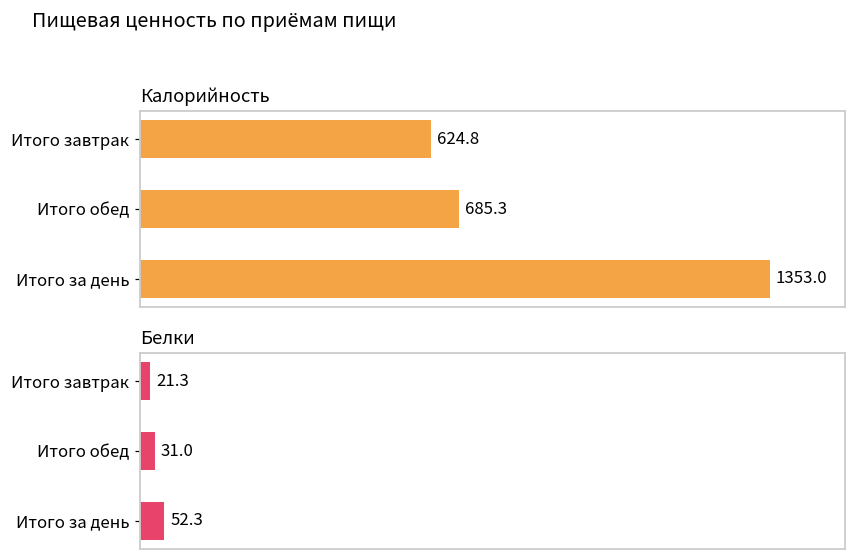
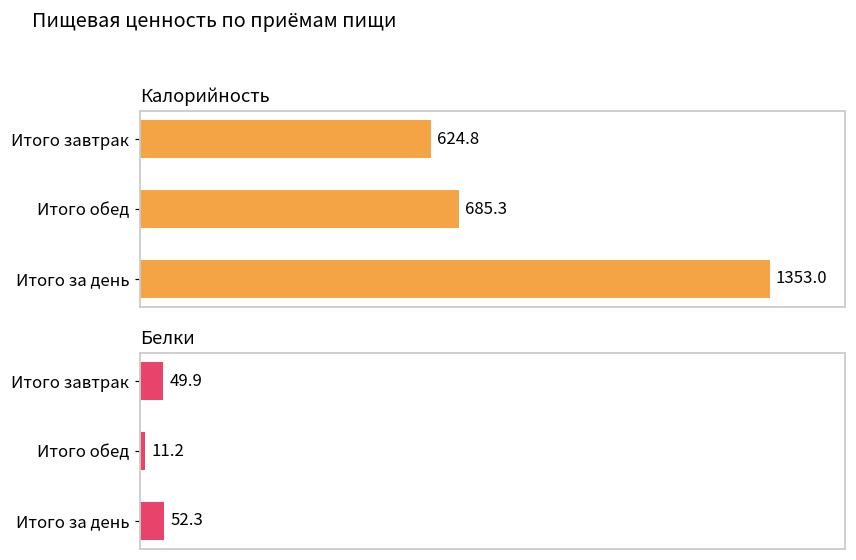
  {
    "Калорийность": {
      "Итого завтрак": 624.8,
      "Итого обед": 685.3,
      "Итого за день": 1353.0
    },
    "Белки": {
-     "Итого завтрак": 21.3,
-     "Итого обед": 31.0,
+     "Итого завтрак": 49.9,
+     "Итого обед": 11.2,
      "Итого за день": 52.3
    }
  }
